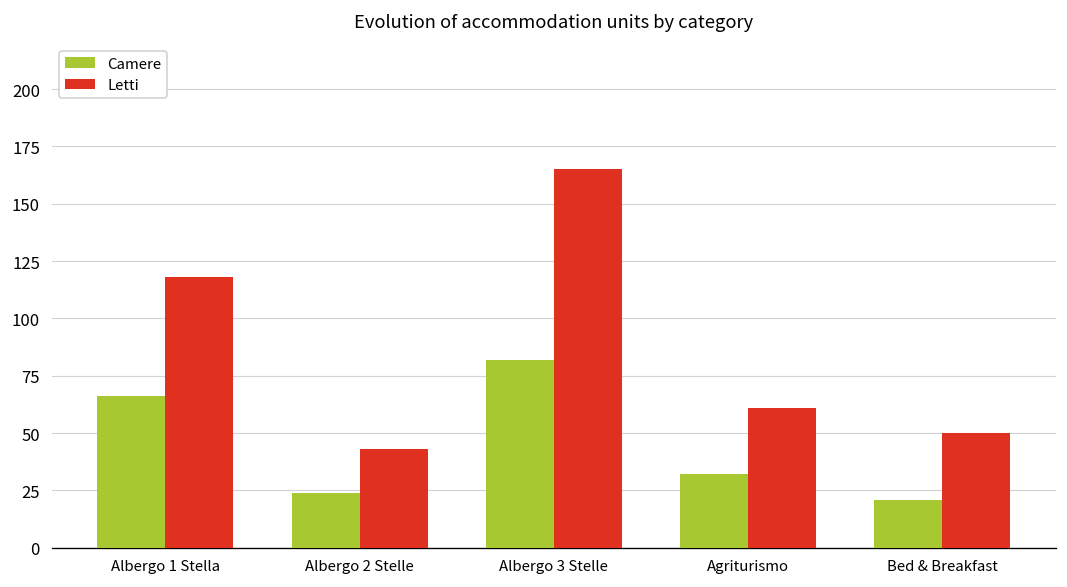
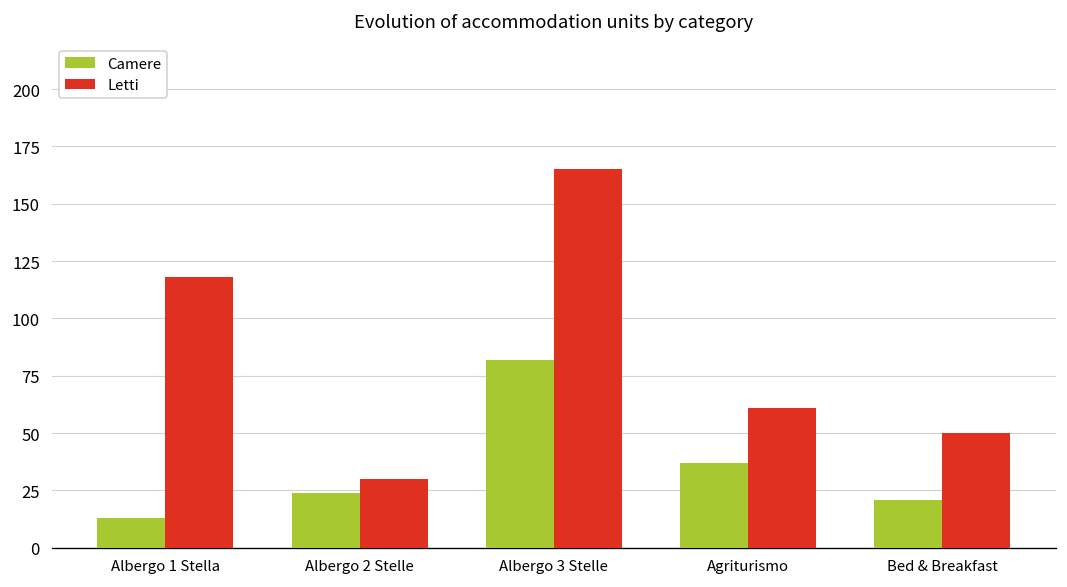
  {
    "Camere": {
-     "Albergo 1 Stella": 66,
+     "Albergo 1 Stella": 13,
      "Albergo 2 Stelle": 24,
      "Albergo 3 Stelle": 82,
-     "Agriturismo": 32,
+     "Agriturismo": 37,
      "Bed & Breakfast": 21
    },
    "Letti": {
      "Albergo 1 Stella": 118,
-     "Albergo 2 Stelle": 43,
+     "Albergo 2 Stelle": 30,
      "Albergo 3 Stelle": 165,
      "Agriturismo": 61,
      "Bed & Breakfast": 50
    }
  }
